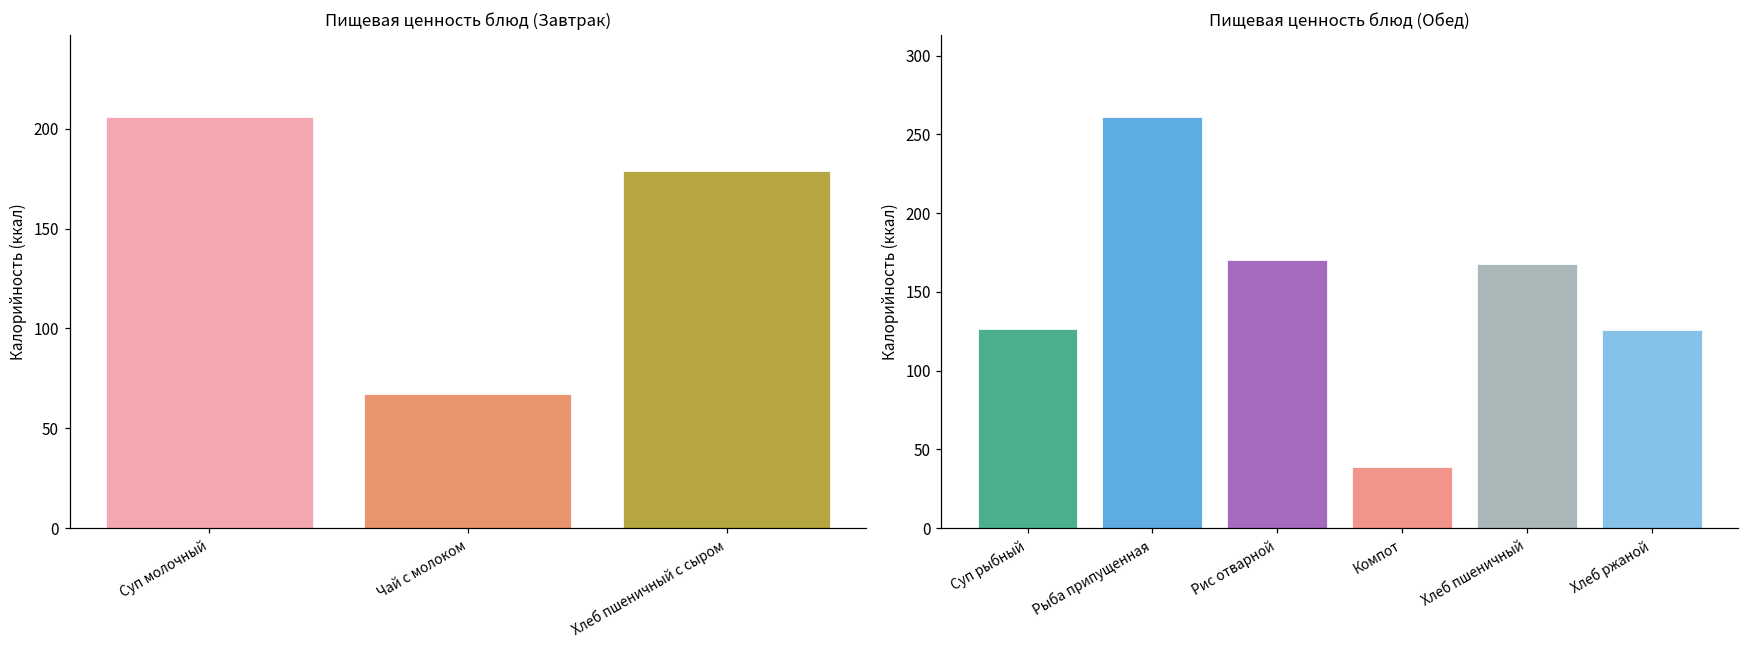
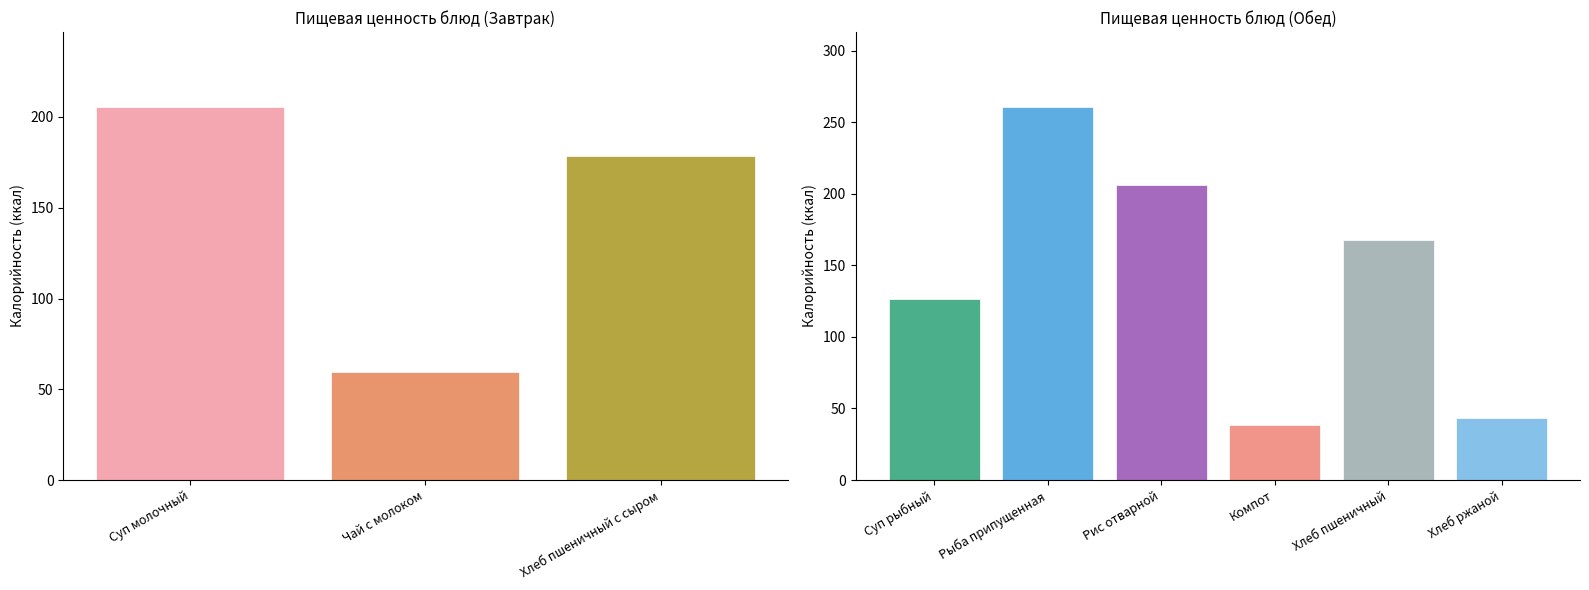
  {
    "Пищевая ценность блюд (Завтрак)": {
      "Суп молочный": 206,
-     "Чай с молоком": 67,
+     "Чай с молоком": 59,
      "Хлеб пшеничный с сыром": 179
    },
    "Пищевая ценность блюд (Обед)": {
      "Суп рыбный": 127,
      "Рыба припущенная": 261,
-     "Рис отварной": 170,
+     "Рис отварной": 206,
      "Компот": 39,
      "Хлеб пшеничный": 168,
-     "Хлеб ржаной": 126
+     "Хлеб ржаной": 43
    }
  }
